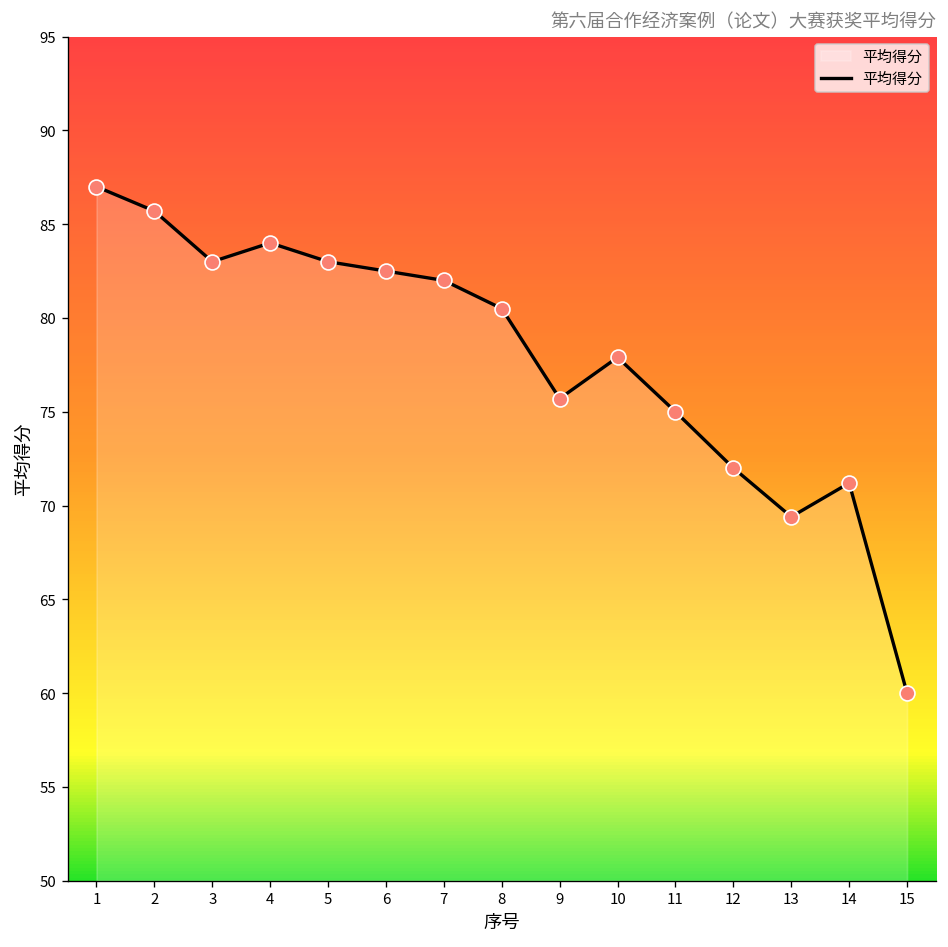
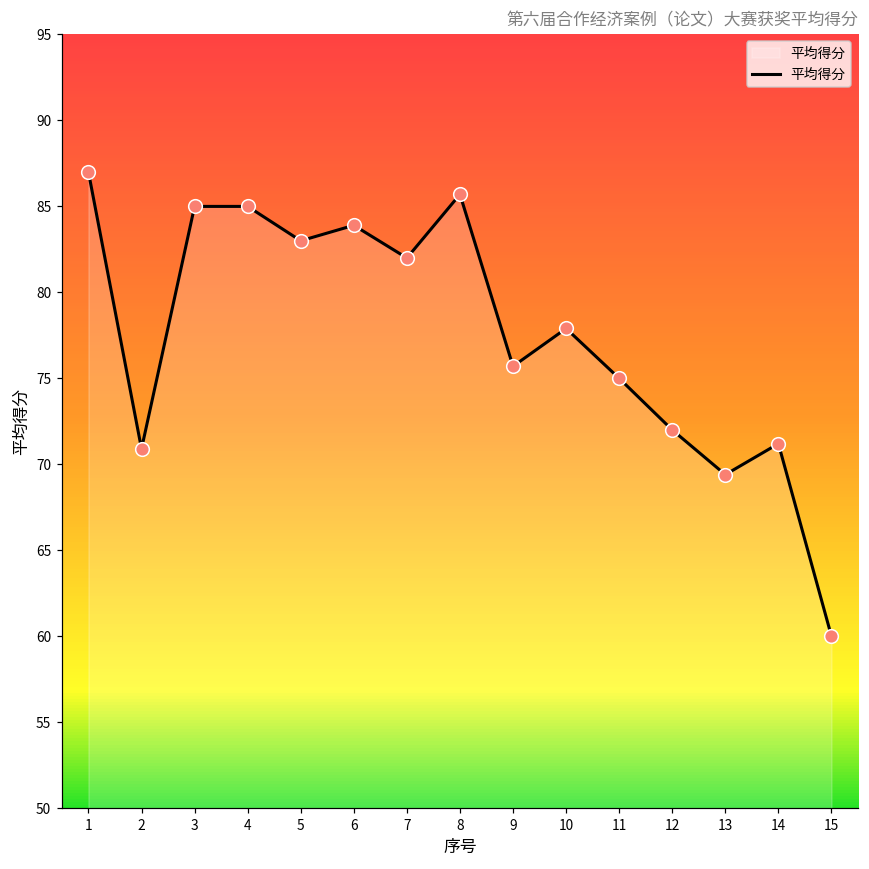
  {
    "1": 87.0,
-   "2": 85.7,
-   "3": 83,
-   "4": 84,
+   "2": 70.9,
+   "3": 85,
+   "4": 85,
    "5": 83.0,
-   "6": 82.5,
+   "6": 83.9,
    "7": 82.0,
-   "8": 80.5,
+   "8": 85.7,
    "9": 75.7,
    "10": 77.9,
    "11": 75.0,
    "12": 72.0,
    "13": 69.4,
    "14": 71.2,
    "15": 60.0
  }
